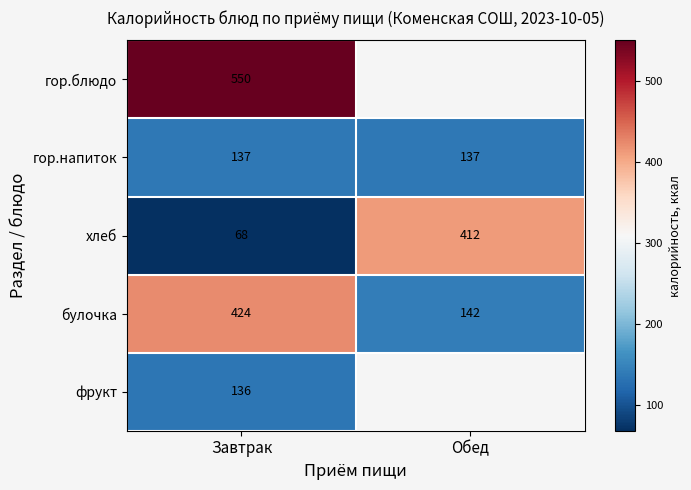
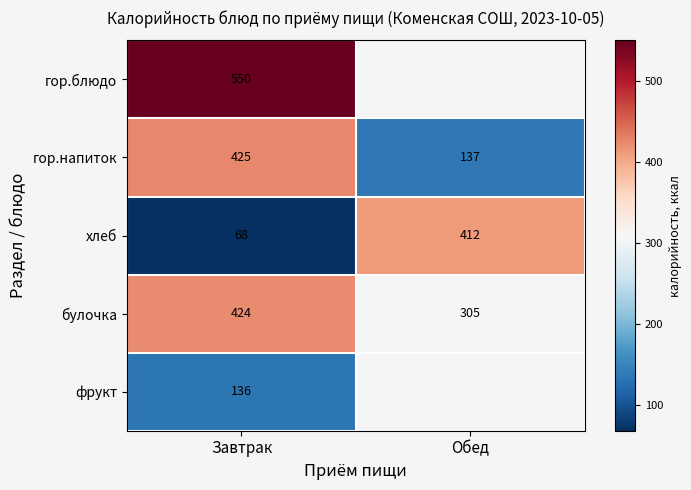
  {
    "гор.блюдо": {
      "Завтрак": 550
    },
    "гор.напиток": {
-     "Завтрак": 137,
+     "Завтрак": 425,
      "Обед": 137
    },
    "хлеб": {
      "Завтрак": 68,
      "Обед": 412
    },
    "булочка": {
      "Завтрак": 424,
-     "Обед": 142
+     "Обед": 305
    },
    "фрукт": {
      "Завтрак": 136
    }
  }
